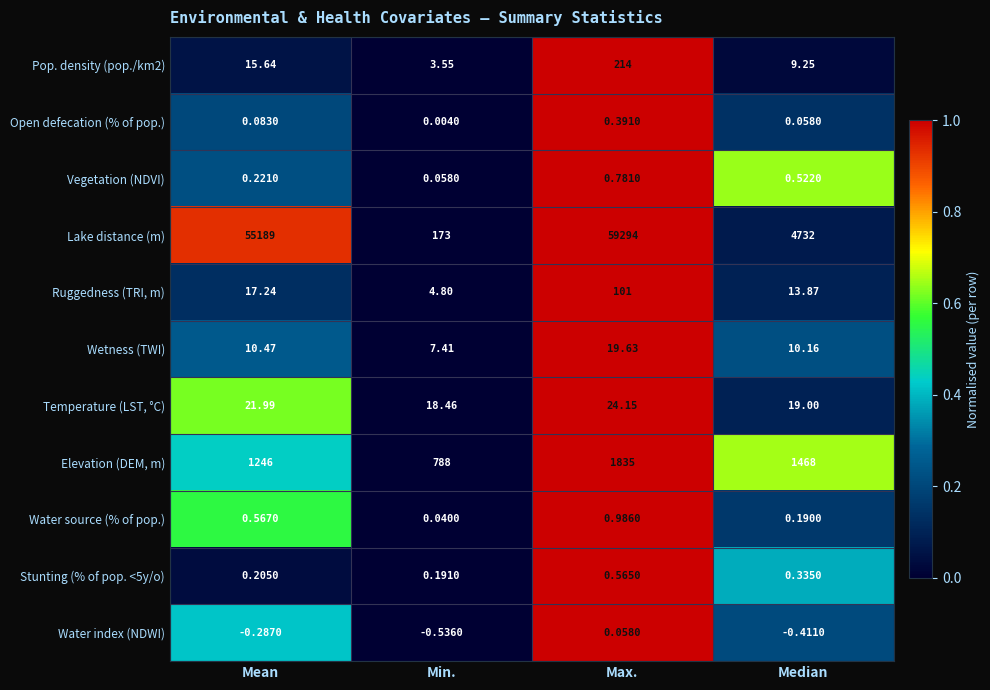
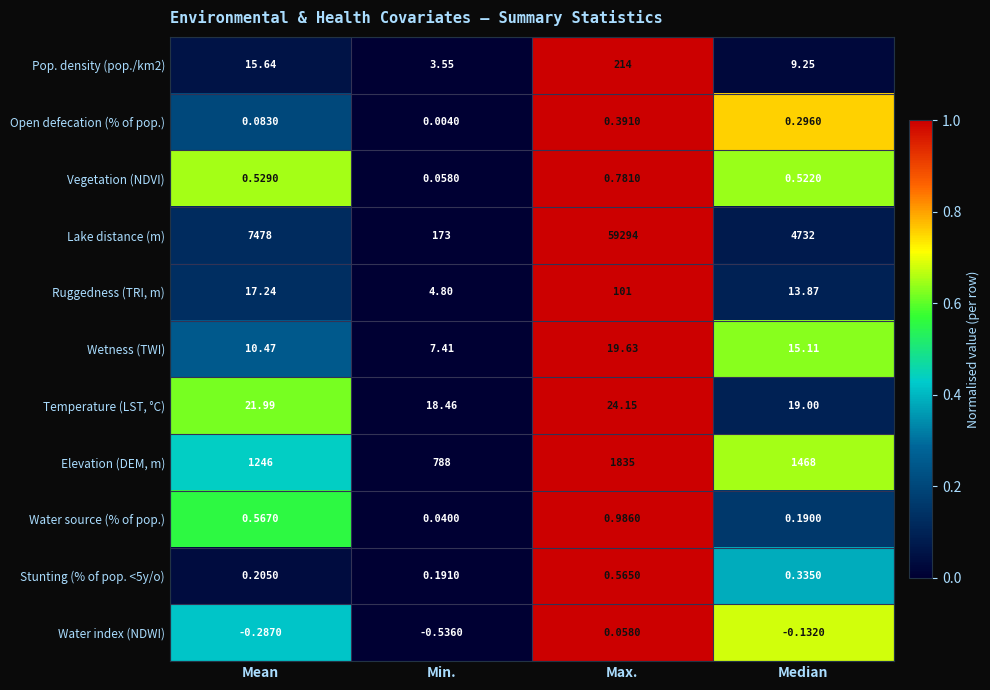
  {
    "Pop. density (pop./km2)": {
      "Mean": 15.64,
      "Min.": 3.55,
      "Max.": 214,
      "Median": 9.25
    },
    "Open defecation (% of pop.)": {
      "Mean": 0.0830,
      "Min.": 0.0040,
      "Max.": 0.3910,
-     "Median": 0.0580
+     "Median": 0.2960
    },
    "Vegetation (NDVI)": {
-     "Mean": 0.2210,
+     "Mean": 0.5290,
      "Min.": 0.0580,
      "Max.": 0.7810,
      "Median": 0.5220
    },
    "Lake distance (m)": {
-     "Mean": 55189,
+     "Mean": 7478,
      "Min.": 173,
      "Max.": 59294,
      "Median": 4732
    },
    "Ruggedness (TRI, m)": {
      "Mean": 17.24,
      "Min.": 4.80,
      "Max.": 101,
      "Median": 13.87
    },
    "Wetness (TWI)": {
      "Mean": 10.47,
      "Min.": 7.41,
      "Max.": 19.63,
-     "Median": 10.16
+     "Median": 15.11
    },
    "Temperature (LST, °C)": {
      "Mean": 21.99,
      "Min.": 18.46,
      "Max.": 24.15,
      "Median": 19.00
    },
    "Elevation (DEM, m)": {
      "Mean": 1246,
      "Min.": 788,
      "Max.": 1835,
      "Median": 1468
    },
    "Water source (% of pop.)": {
      "Mean": 0.5670,
      "Min.": 0.0400,
      "Max.": 0.9860,
      "Median": 0.1900
    },
    "Stunting (% of pop. <5y/o)": {
      "Mean": 0.2050,
      "Min.": 0.1910,
      "Max.": 0.5650,
      "Median": 0.3350
    },
    "Water index (NDWI)": {
      "Mean": -0.2870,
      "Min.": -0.5360,
      "Max.": 0.0580,
-     "Median": -0.4110
+     "Median": -0.1320
    }
  }
